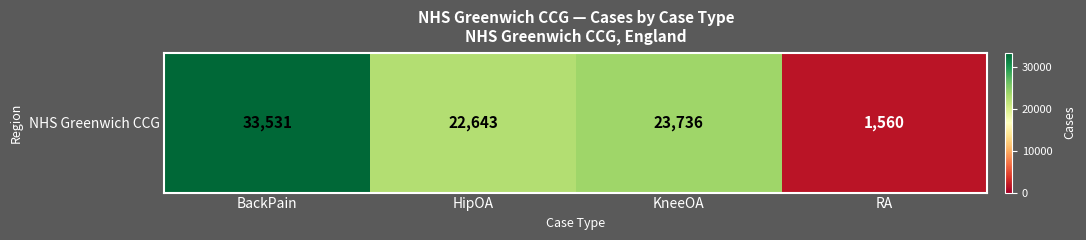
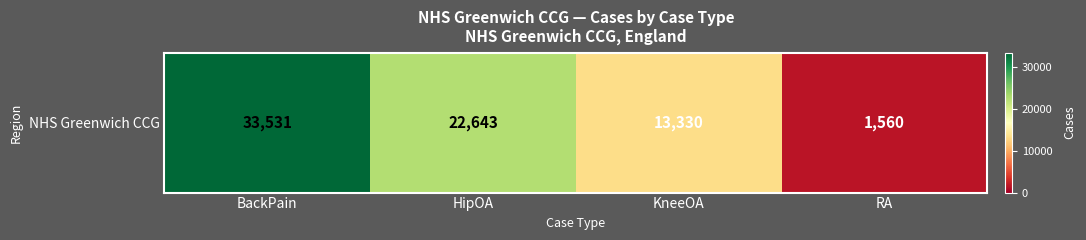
  {
    "NHS Greenwich CCG": {
      "BackPain": "33,531",
      "HipOA": "22,643",
-     "KneeOA": "23,736",
+     "KneeOA": "13,330",
      "RA": "1,560"
    }
  }
